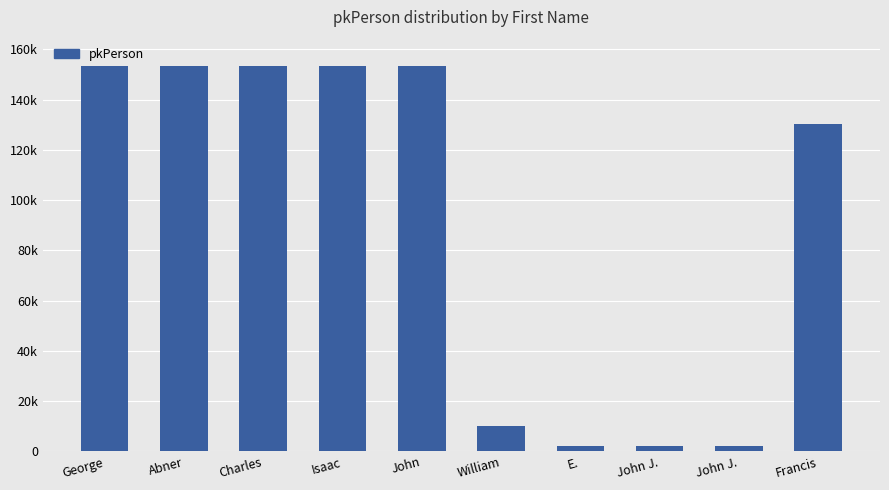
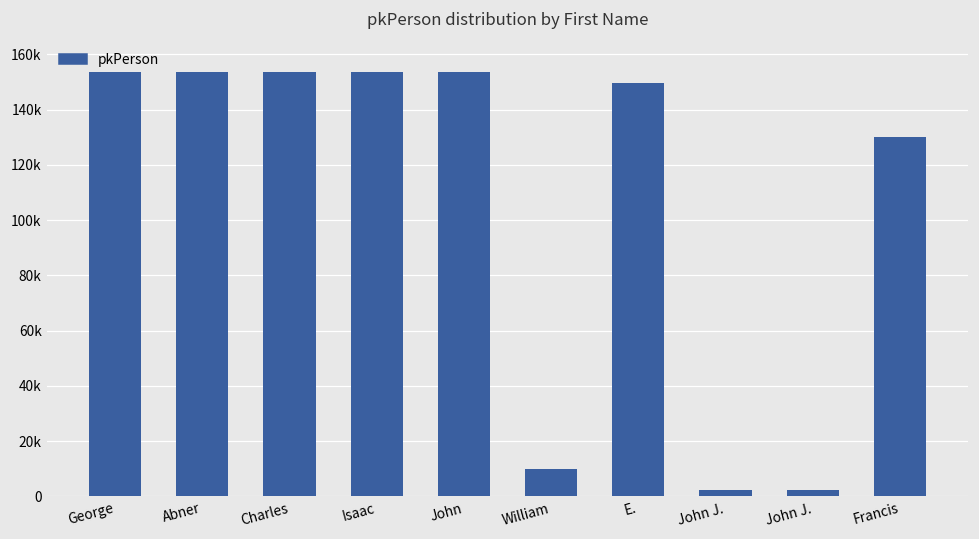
  {
    "Abner": 154000,
    "Charles": 154000,
    "Isaac": 154000,
    "John": 154000,
    "William": 10000,
-   "E.": 2000,
+   "E.": 149000,
    "Francis": 130000
  }
